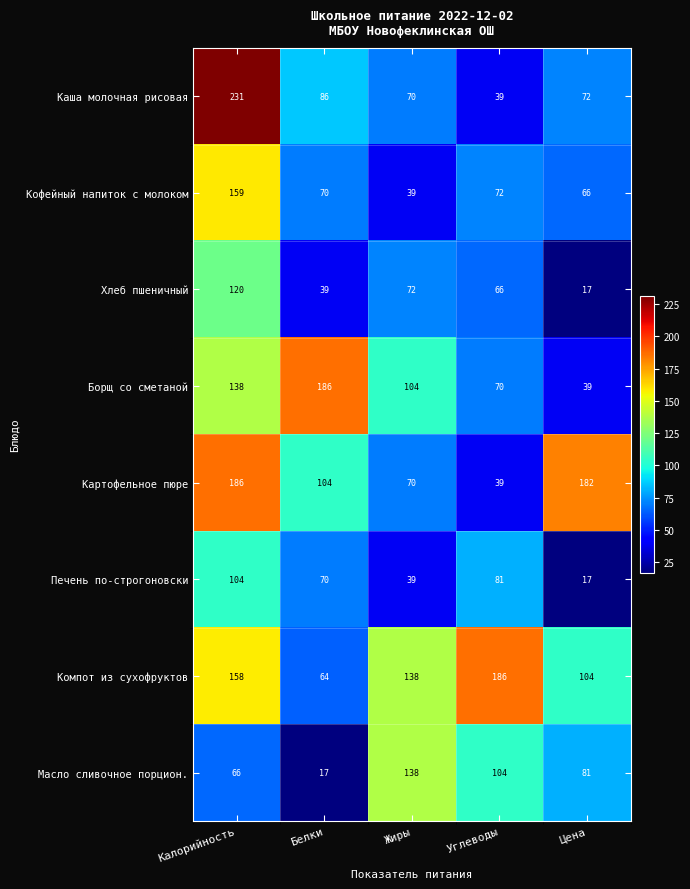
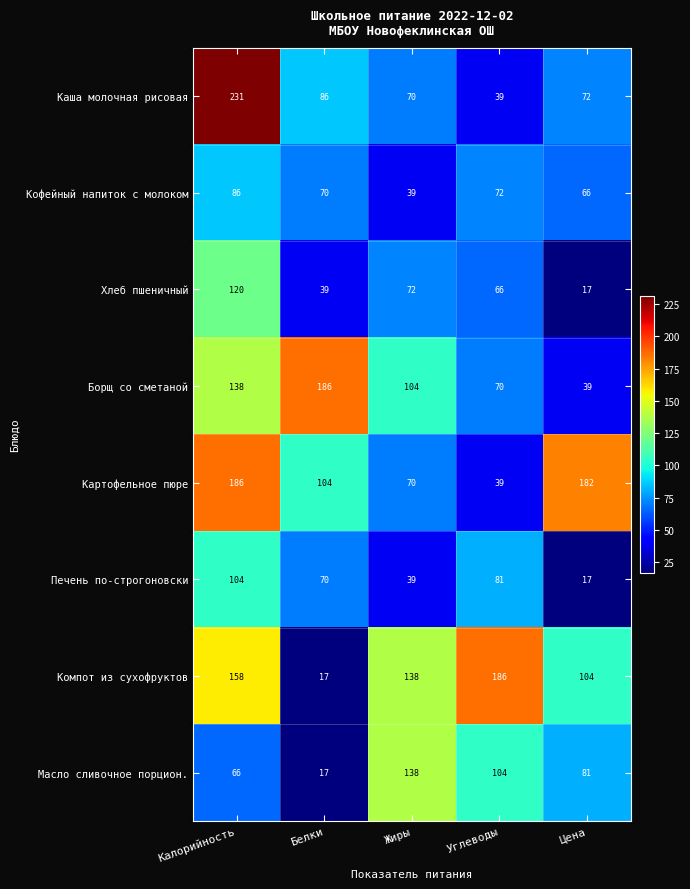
  {
    "Каша молочная рисовая": {
      "Калорийность": 231,
      "Белки": 86,
      "Жиры": 70,
      "Углеводы": 39,
      "Цена": 72
    },
    "Кофейный напиток с молоком": {
-     "Калорийность": 159,
+     "Калорийность": 86,
      "Белки": 70,
      "Жиры": 39,
      "Углеводы": 72,
      "Цена": 66
    },
    "Хлеб пшеничный": {
      "Калорийность": 120,
      "Белки": 39,
      "Жиры": 72,
      "Углеводы": 66,
      "Цена": 17
    },
    "Борщ со сметаной": {
      "Калорийность": 138,
      "Белки": 186,
      "Жиры": 104,
      "Углеводы": 70,
      "Цена": 39
    },
    "Картофельное пюре": {
      "Калорийность": 186,
      "Белки": 104,
      "Жиры": 70,
      "Углеводы": 39,
      "Цена": 182
    },
    "Печень по-строгоновски": {
      "Калорийность": 104,
      "Белки": 70,
      "Жиры": 39,
      "Углеводы": 81,
      "Цена": 17
    },
    "Компот из сухофруктов": {
      "Калорийность": 158,
-     "Белки": 64,
+     "Белки": 17,
      "Жиры": 138,
      "Углеводы": 186,
      "Цена": 104
    },
    "Масло сливочное порцион.": {
      "Калорийность": 66,
      "Белки": 17,
      "Жиры": 138,
      "Углеводы": 104,
      "Цена": 81
    }
  }
